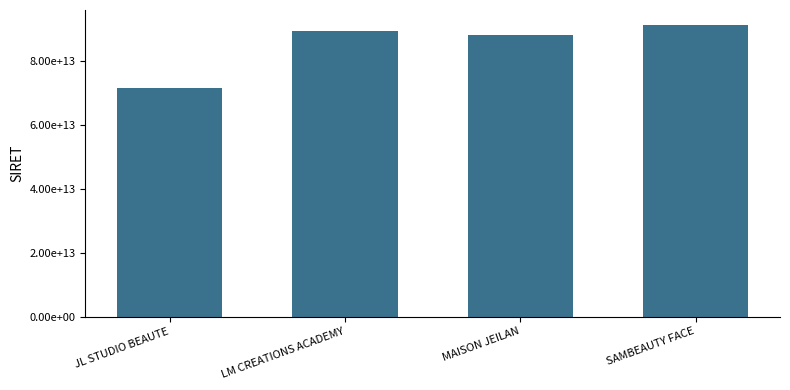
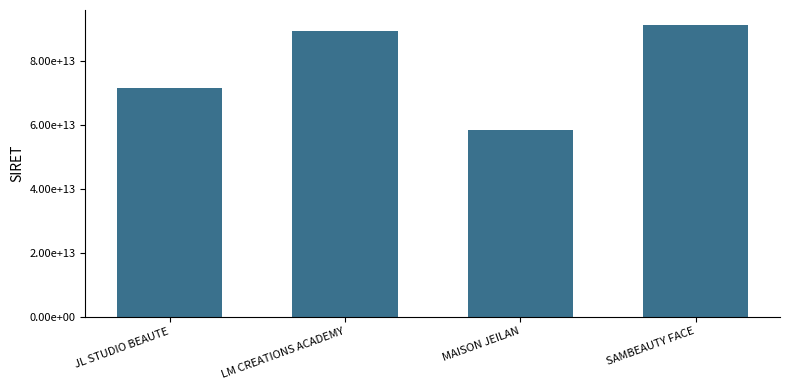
  {
    "JL STUDIO BEAUTE": 71000000000000,
    "LM CREATIONS ACADEMY": 89000000000000,
-   "MAISON JEILAN": 88000000000000,
+   "MAISON JEILAN": 58000000000000,
    "SAMBEAUTY FACE": 91000000000000
  }
